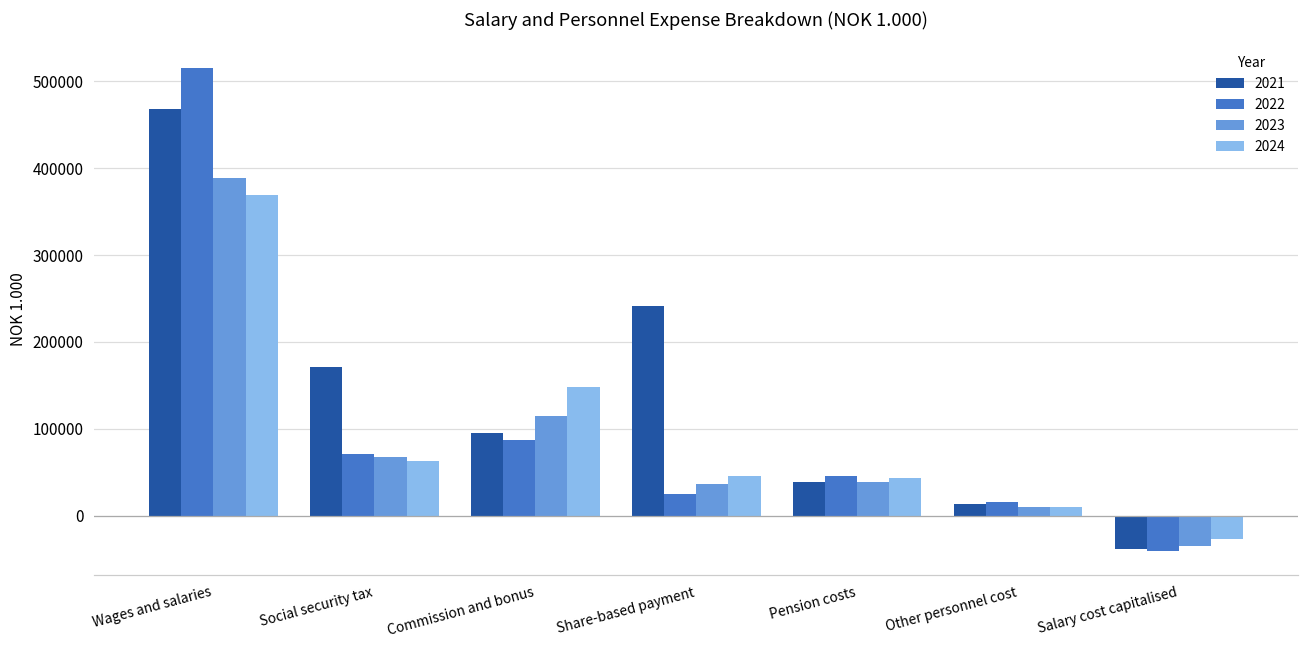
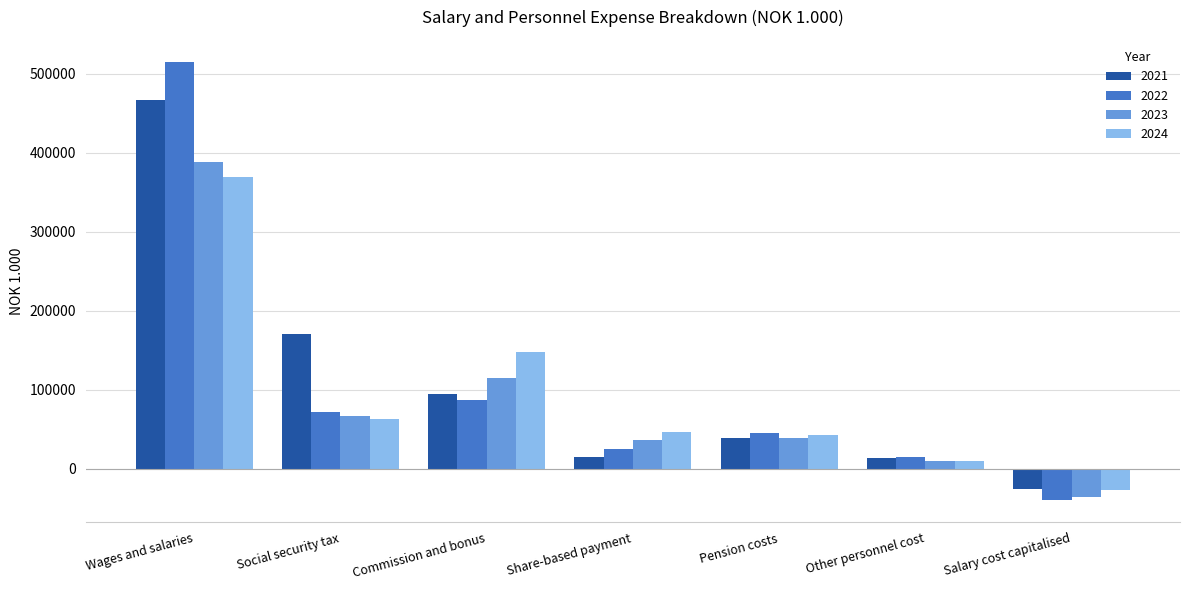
  {
    "2021": {
      "Wages and salaries": 470000,
      "Social security tax": 170000,
      "Commission and bonus": 90000,
-     "Share-based payment": 240000,
+     "Share-based payment": 10000,
      "Pension costs": 40000,
      "Other personnel cost": 10000,
-     "Salary cost capitalised": -40000
+     "Salary cost capitalised": -30000
    }
  }
